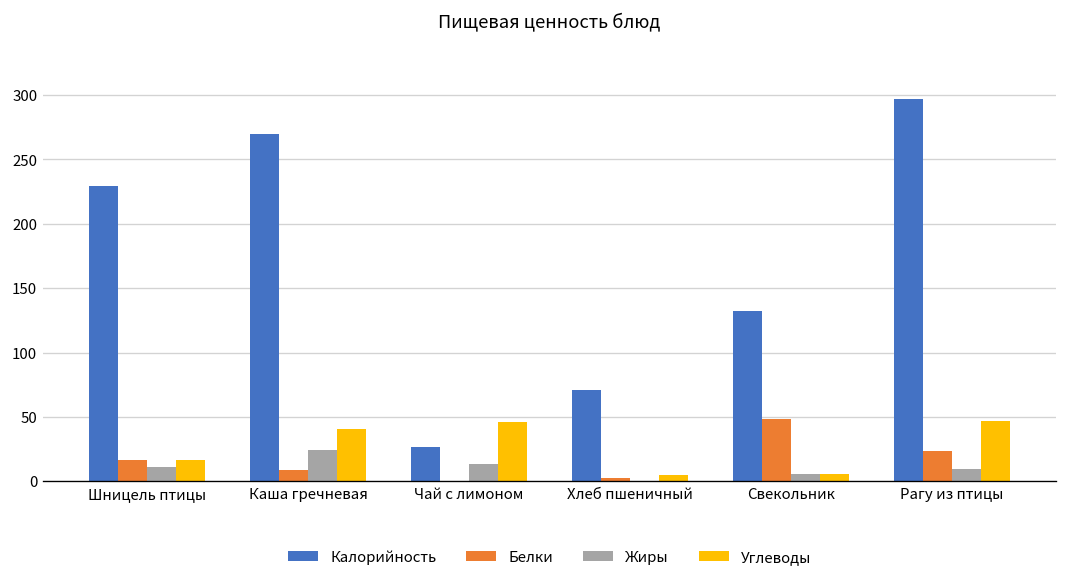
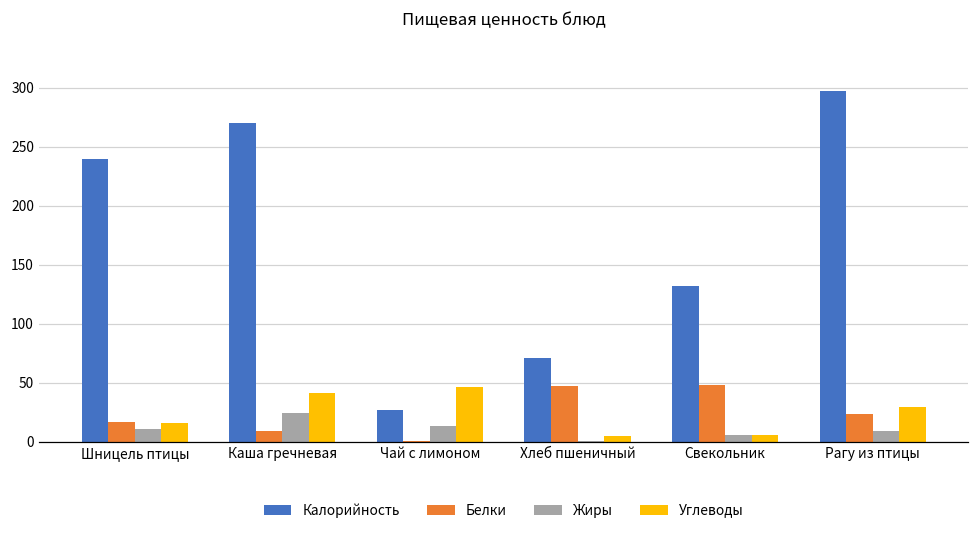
  {
    "Калорийность": {
-     "Шницель птицы": 229,
+     "Шницель птицы": 240,
      "Каша гречневая": 270,
      "Чай с лимоном": 27,
      "Хлеб пшеничный": 71,
      "Свекольник": 132,
      "Рагу из птицы": 297
    },
    "Белки": {
      "Шницель птицы": 17,
      "Каша гречневая": 9,
-     "Хлеб пшеничный": 2,
+     "Хлеб пшеничный": 47,
      "Свекольник": 48,
      "Рагу из птицы": 24
    },
    "Жиры": {
      "Шницель птицы": 11,
      "Каша гречневая": 24,
      "Чай с лимоном": 13,
      "Свекольник": 6,
      "Рагу из птицы": 9
    },
    "Углеводы": {
      "Шницель птицы": 16,
      "Каша гречневая": 41,
      "Чай с лимоном": 46,
      "Хлеб пшеничный": 4,
      "Свекольник": 5,
-     "Рагу из птицы": 47
+     "Рагу из птицы": 30
    }
  }
